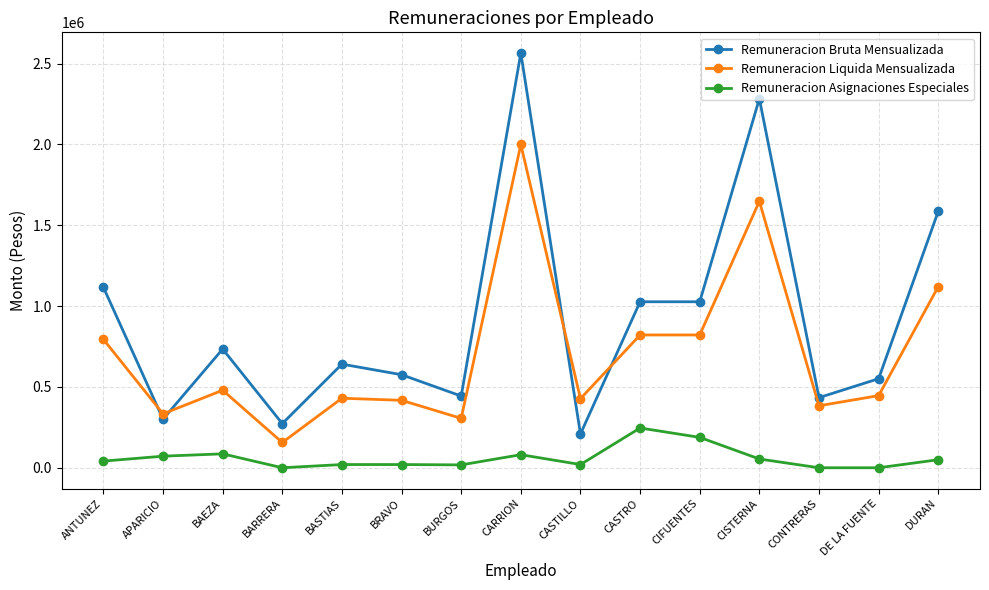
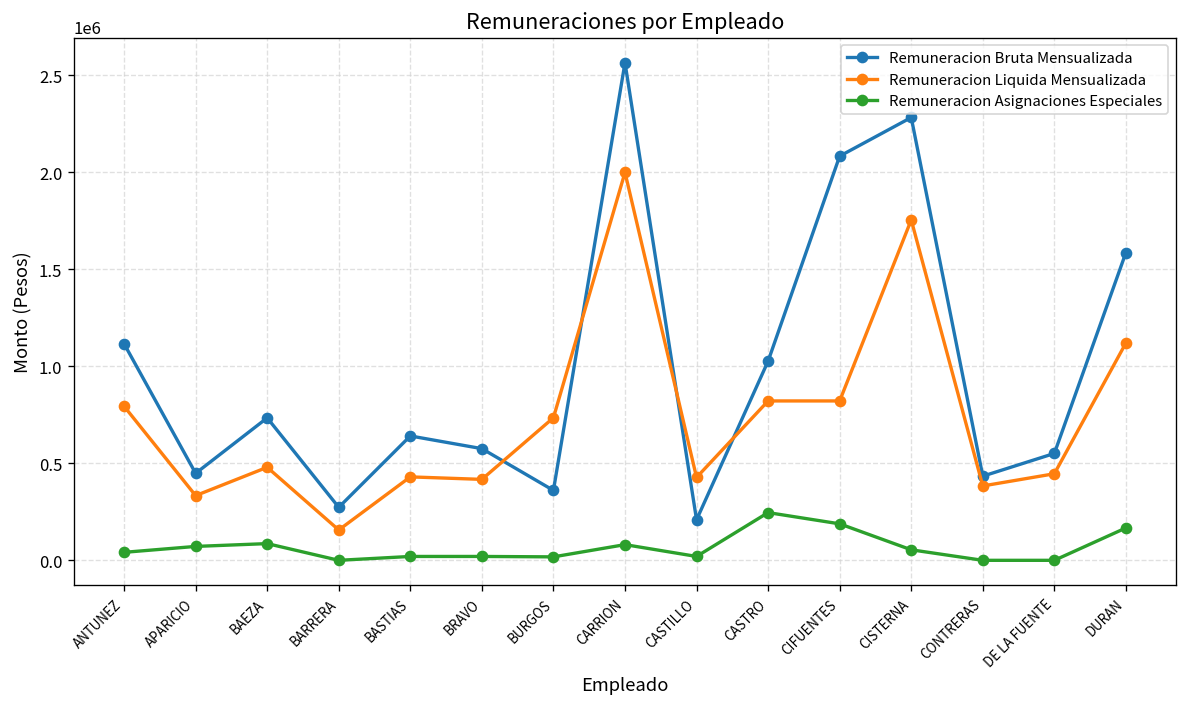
  {
    "Remuneracion Bruta Mensualizada": {
      "ANTUNEZ": 1120000,
-     "APARICIO": 300000,
+     "APARICIO": 450000,
      "BAEZA": 730000,
      "BARRERA": 270000,
      "BASTIAS": 640000,
      "BRAVO": 580000,
-     "BURGOS": 440000,
+     "BURGOS": 360000,
      "CARRION": 2560000,
      "CASTILLO": 210000,
      "CASTRO": 1030000,
-     "CIFUENTES": 1030000,
+     "CIFUENTES": 2080000,
      "CONTRERAS": 430000,
      "DE LA FUENTE": 550000,
      "DURAN": 1590000
    },
    "Remuneracion Liquida Mensualizada": {
      "ANTUNEZ": 790000,
      "APARICIO": 330000,
      "BAEZA": 480000,
      "BARRERA": 160000,
      "BASTIAS": 430000,
      "BRAVO": 420000,
-     "BURGOS": 310000,
+     "BURGOS": 730000,
      "CARRION": 2000000,
      "CASTILLO": 430000,
      "CASTRO": 820000,
      "CIFUENTES": 820000,
-     "CISTERNA": 1650000,
+     "CISTERNA": 1750000,
      "CONTRERAS": 380000,
      "DE LA FUENTE": 450000,
      "DURAN": 1120000
    },
    "Remuneracion Asignaciones Especiales": {
      "ANTUNEZ": 40000,
      "APARICIO": 70000,
      "BAEZA": 90000,
      "BARRERA": 0,
      "BASTIAS": 20000,
      "BRAVO": 20000,
      "BURGOS": 20000,
      "CARRION": 80000,
      "CASTILLO": 20000,
      "CASTRO": 250000,
      "CIFUENTES": 190000,
      "CISTERNA": 50000,
      "CONTRERAS": 0,
      "DE LA FUENTE": 0,
-     "DURAN": 50000
+     "DURAN": 170000
    }
  }
